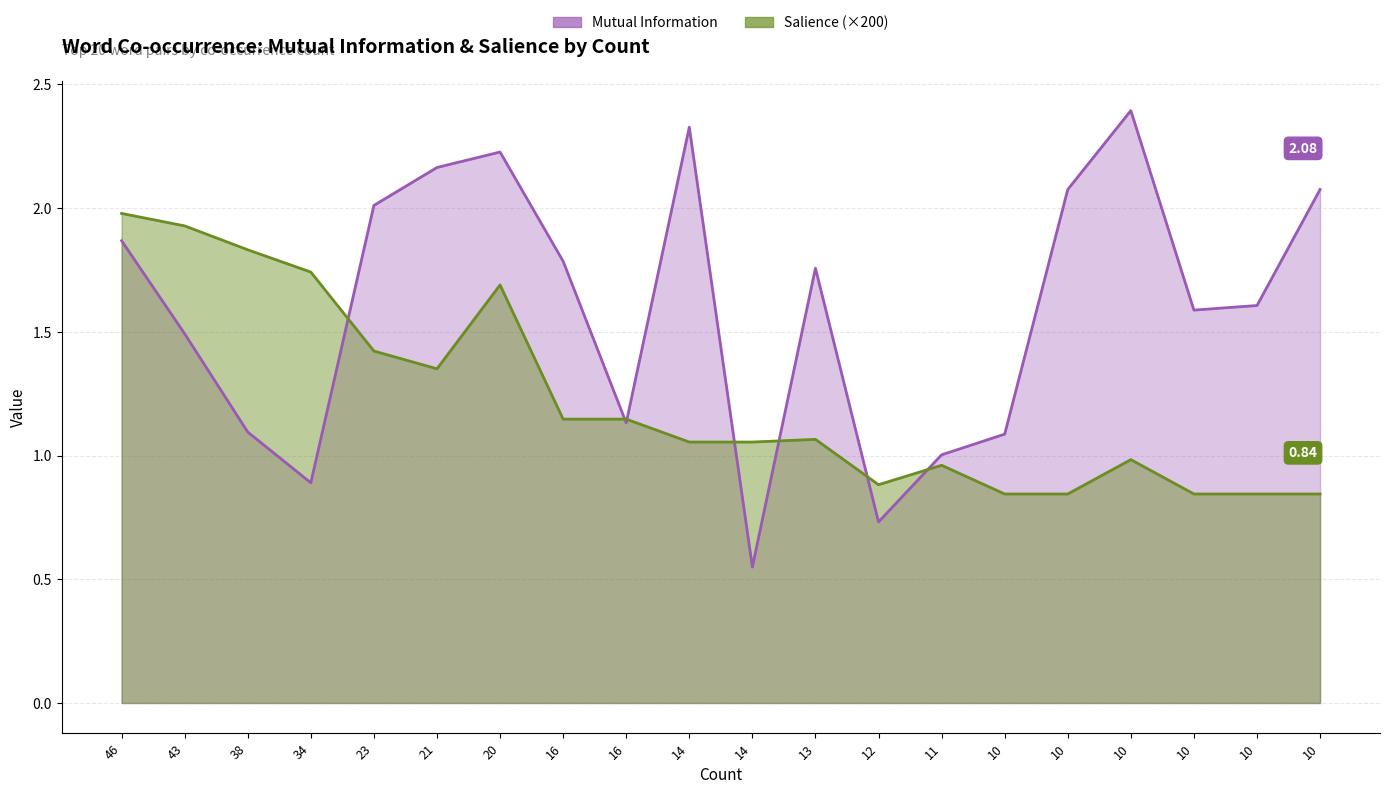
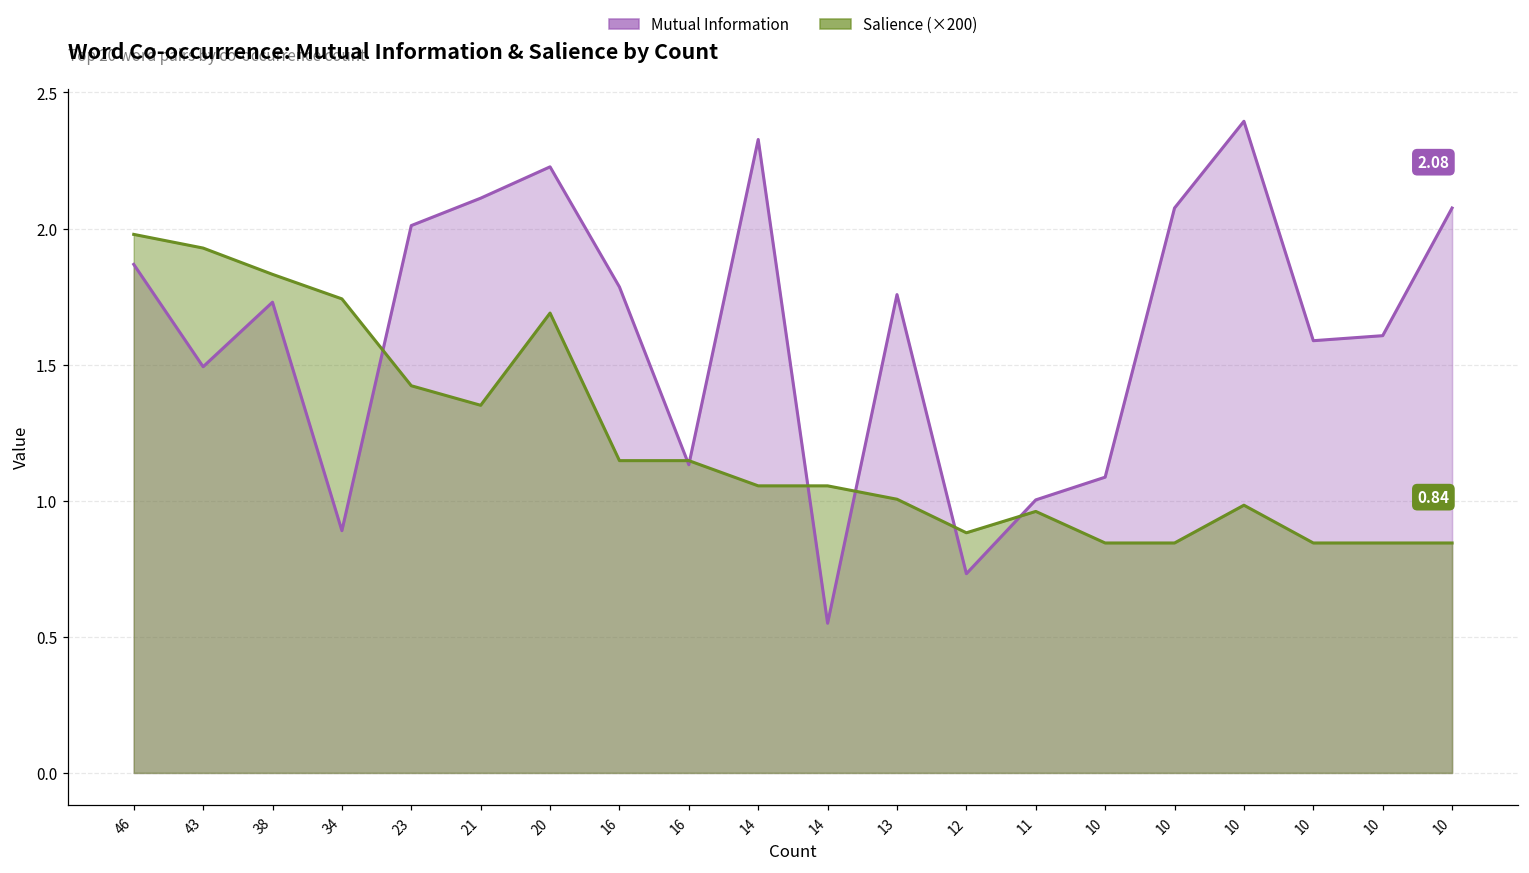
  {
    "Mutual Information": {
      "46": 1.87,
      "43": 1.49,
-     "38": 1.09,
+     "38": 1.73,
      "34": 0.89,
      "23": 2.01,
-     "21": 2.16,
+     "21": 2.11,
      "20": 2.23,
      "13": 1.76,
      "12": 0.73,
      "11": 1.00
    },
    "Salience (×200)": {
      "46": 1.98,
      "43": 1.93,
      "38": 1.83,
      "34": 1.74,
      "23": 1.42,
      "21": 1.35,
      "20": 1.69,
-     "13": 1.07,
+     "13": 1.01,
      "12": 0.88,
      "11": 0.96
    }
  }
